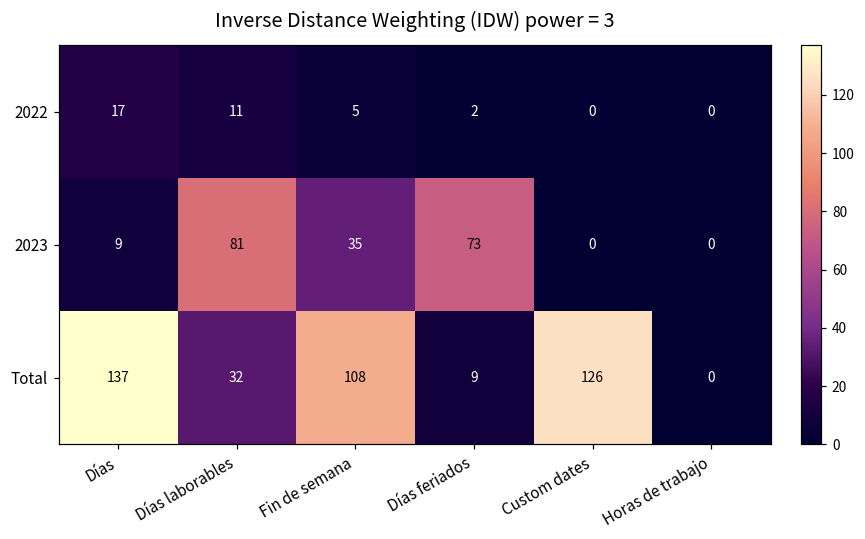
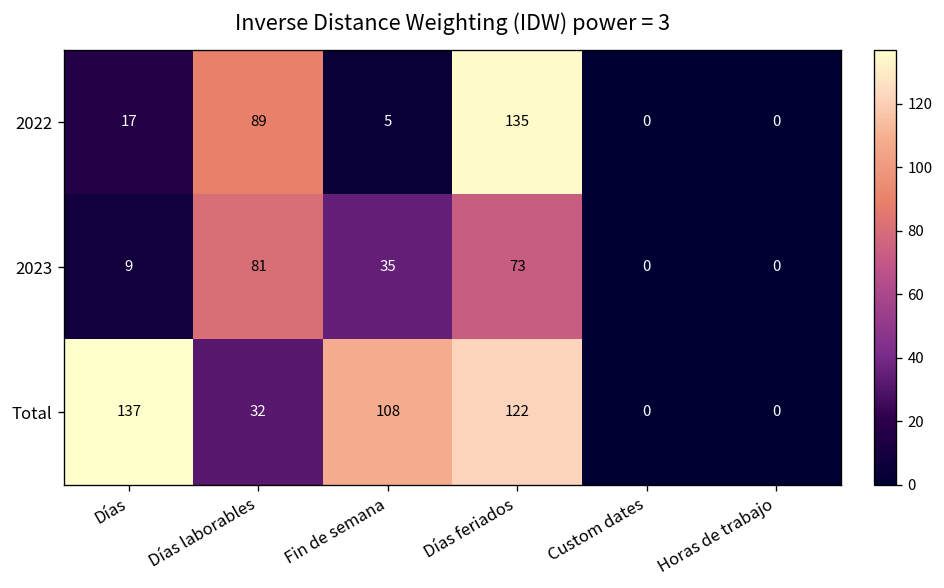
  {
    "2022": {
      "Días": 17,
-     "Días laborables": 11,
+     "Días laborables": 89,
      "Fin de semana": 5,
-     "Días feriados": 2,
+     "Días feriados": 135,
      "Custom dates": 0,
      "Horas de trabajo": 0
    },
    "2023": {
      "Días": 9,
      "Días laborables": 81,
      "Fin de semana": 35,
      "Días feriados": 73,
      "Custom dates": 0,
      "Horas de trabajo": 0
    },
    "Total": {
      "Días": 137,
      "Días laborables": 32,
      "Fin de semana": 108,
-     "Días feriados": 9,
-     "Custom dates": 126,
+     "Días feriados": 122,
+     "Custom dates": 0,
      "Horas de trabajo": 0
    }
  }
